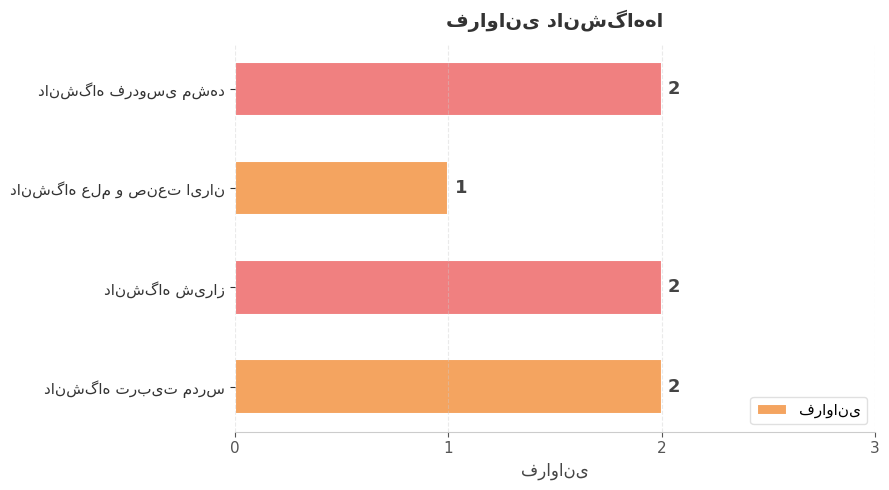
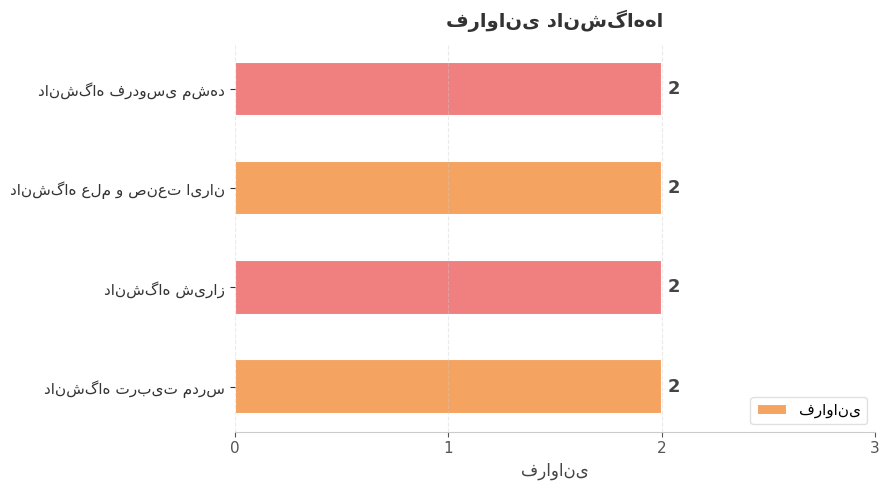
  {
    "دانشگاه فردوسی مشهد": 2,
-   "دانشگاه علم و صنعت ایران": 1,
+   "دانشگاه علم و صنعت ایران": 2,
    "دانشگاه شیراز": 2,
    "دانشگاه تربیت مدرس": 2
  }
